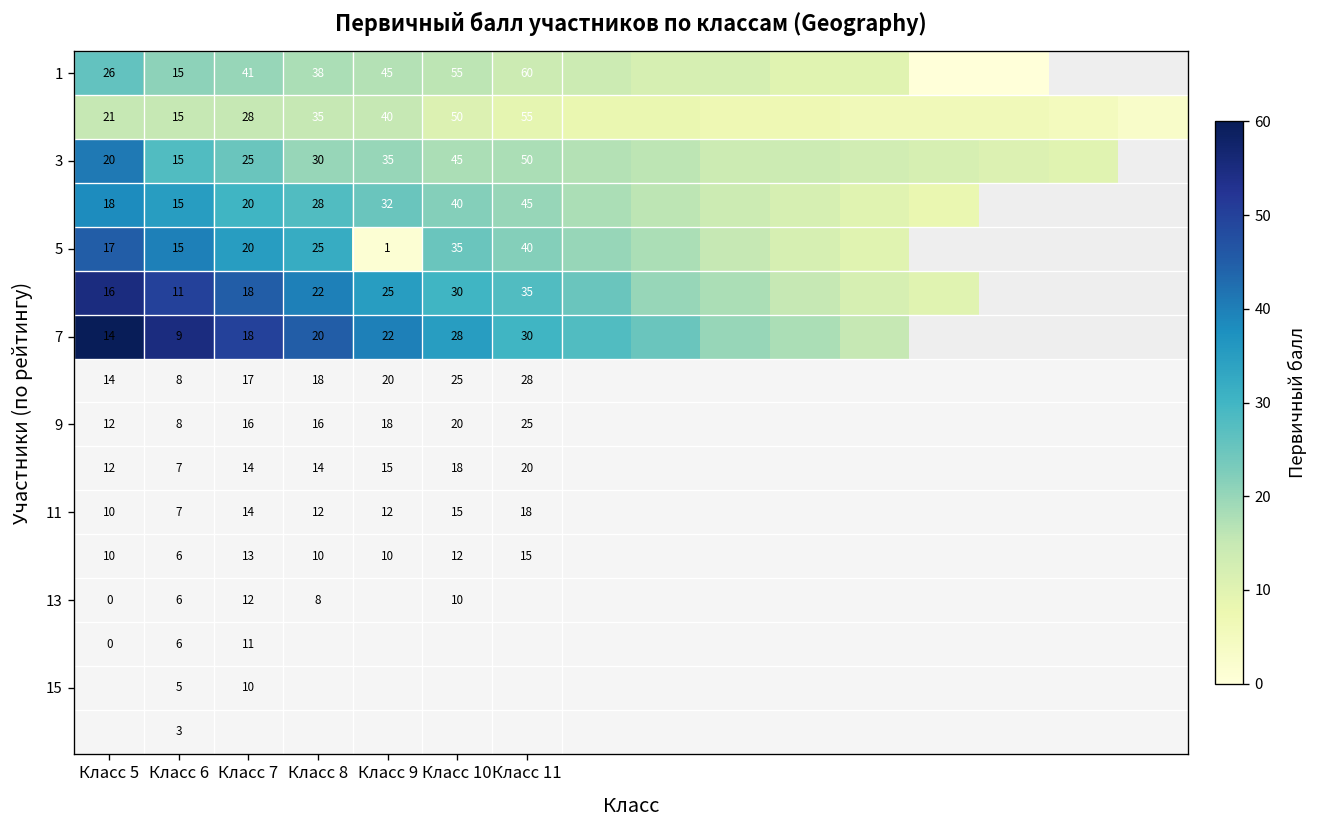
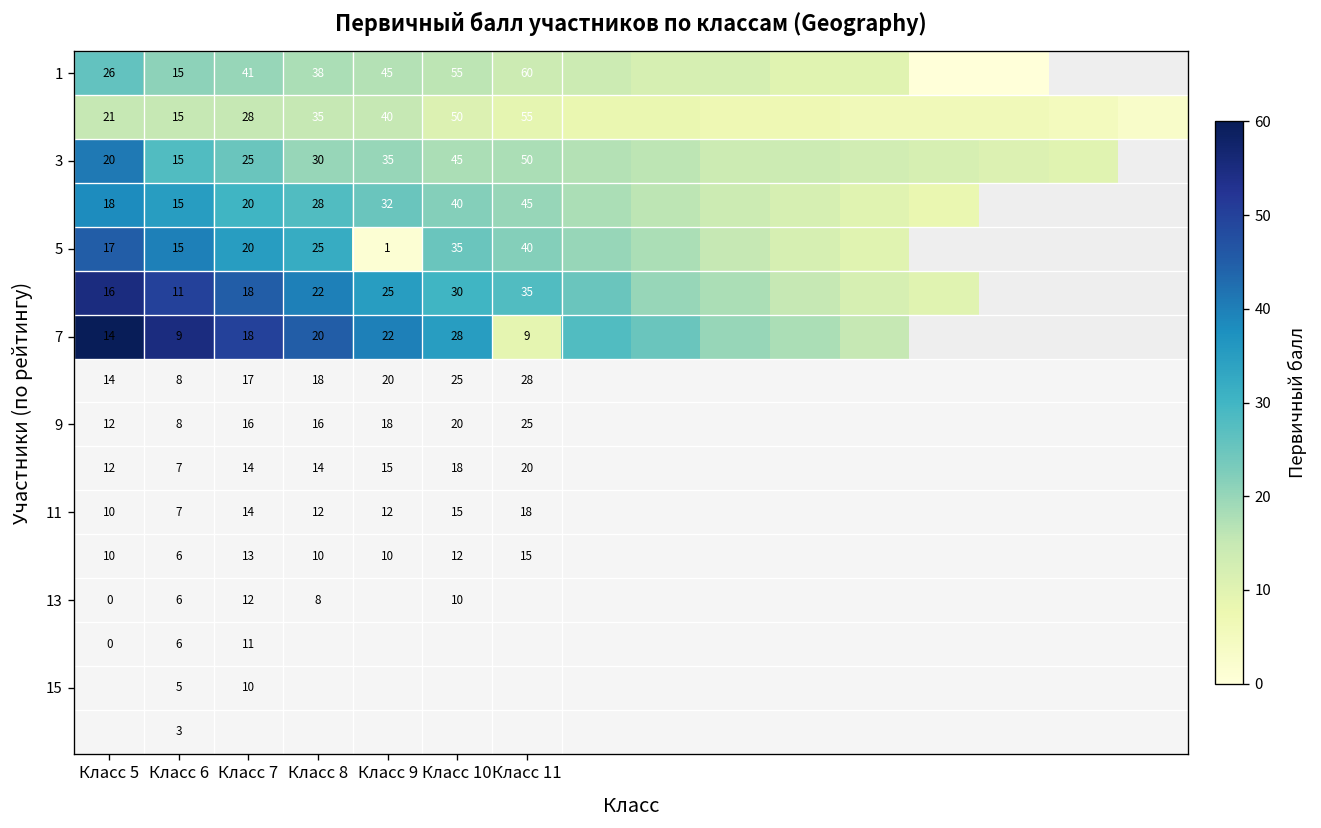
  {
    "1": {
      "Класс 5": 26,
      "Класс 6": 15,
      "Класс 7": 41,
      "Класс 8": 38,
      "Класс 9": 45,
      "Класс 10": 55,
      "Класс 11": 60
    },
    "3": {
      "Класс 5": 20,
      "Класс 6": 15,
      "Класс 7": 25,
      "Класс 8": 30,
      "Класс 9": 35,
      "Класс 10": 45,
      "Класс 11": 50
    },
    "5": {
      "Класс 5": 17,
      "Класс 6": 15,
      "Класс 7": 20,
      "Класс 8": 25,
      "Класс 9": 1,
      "Класс 10": 35,
      "Класс 11": 40
    },
    "7": {
      "Класс 5": 14,
      "Класс 6": 9,
      "Класс 7": 18,
      "Класс 8": 20,
      "Класс 9": 22,
      "Класс 10": 28,
-     "Класс 11": 30
+     "Класс 11": 9
    }
  }
